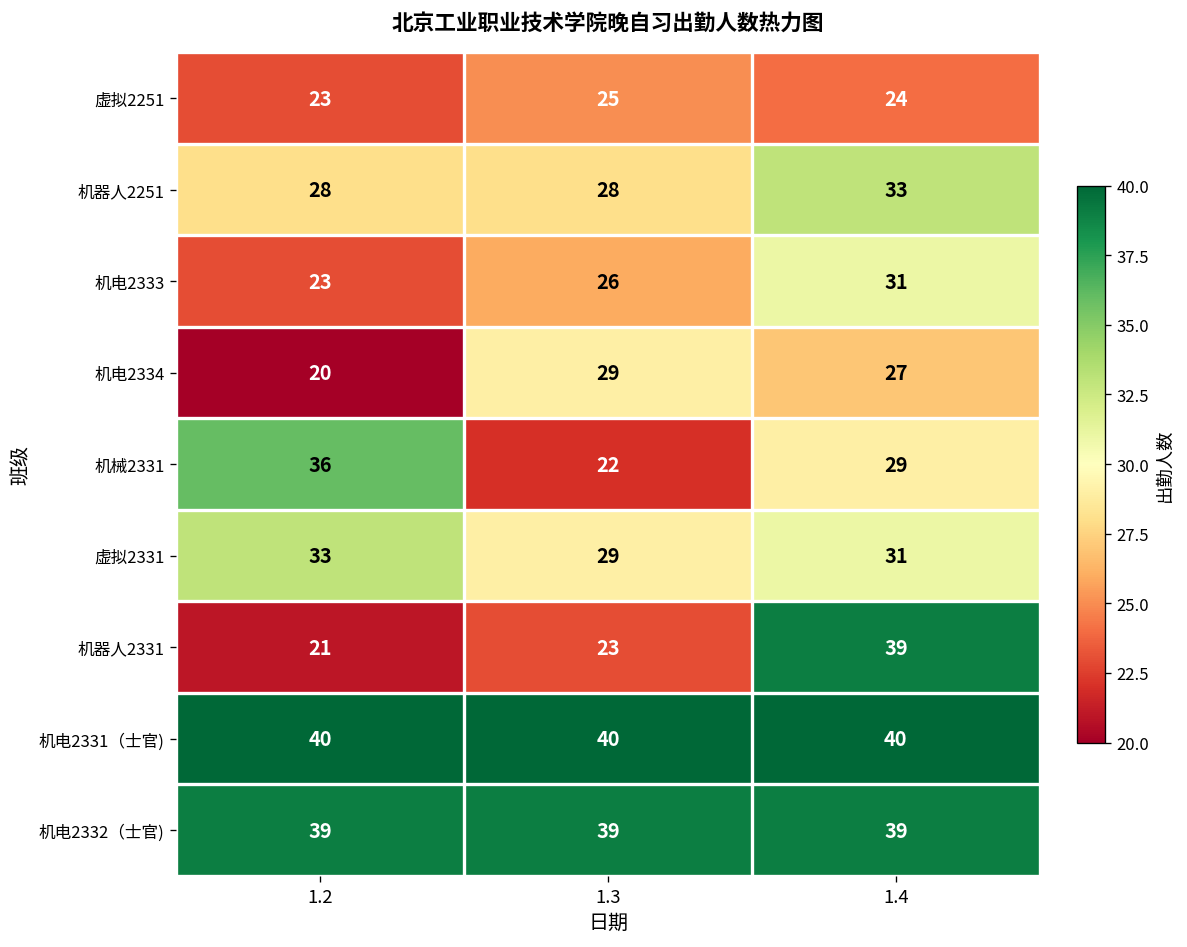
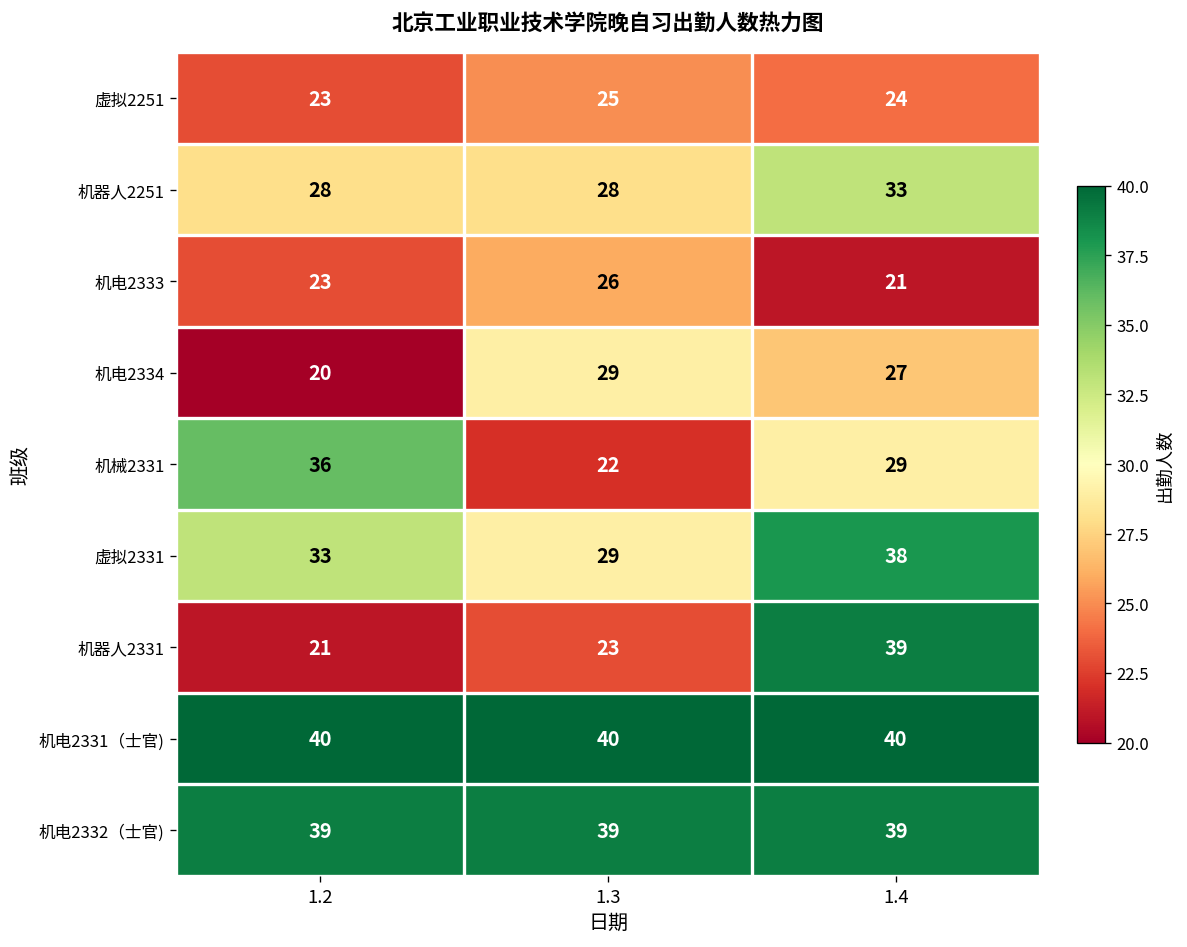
  {
    "虚拟2251": {
      "1.2": 23,
      "1.3": 25,
      "1.4": 24
    },
    "机器人2251": {
      "1.2": 28,
      "1.3": 28,
      "1.4": 33
    },
    "机电2333": {
      "1.2": 23,
      "1.3": 26,
-     "1.4": 31
+     "1.4": 21
    },
    "机电2334": {
      "1.2": 20,
      "1.3": 29,
      "1.4": 27
    },
    "机械2331": {
      "1.2": 36,
      "1.3": 22,
      "1.4": 29
    },
    "虚拟2331": {
      "1.2": 33,
      "1.3": 29,
-     "1.4": 31
+     "1.4": 38
    },
    "机器人2331": {
      "1.2": 21,
      "1.3": 23,
      "1.4": 39
    },
    "机电2331（士官)": {
      "1.2": 40,
      "1.3": 40,
      "1.4": 40
    },
    "机电2332（士官)": {
      "1.2": 39,
      "1.3": 39,
      "1.4": 39
    }
  }
